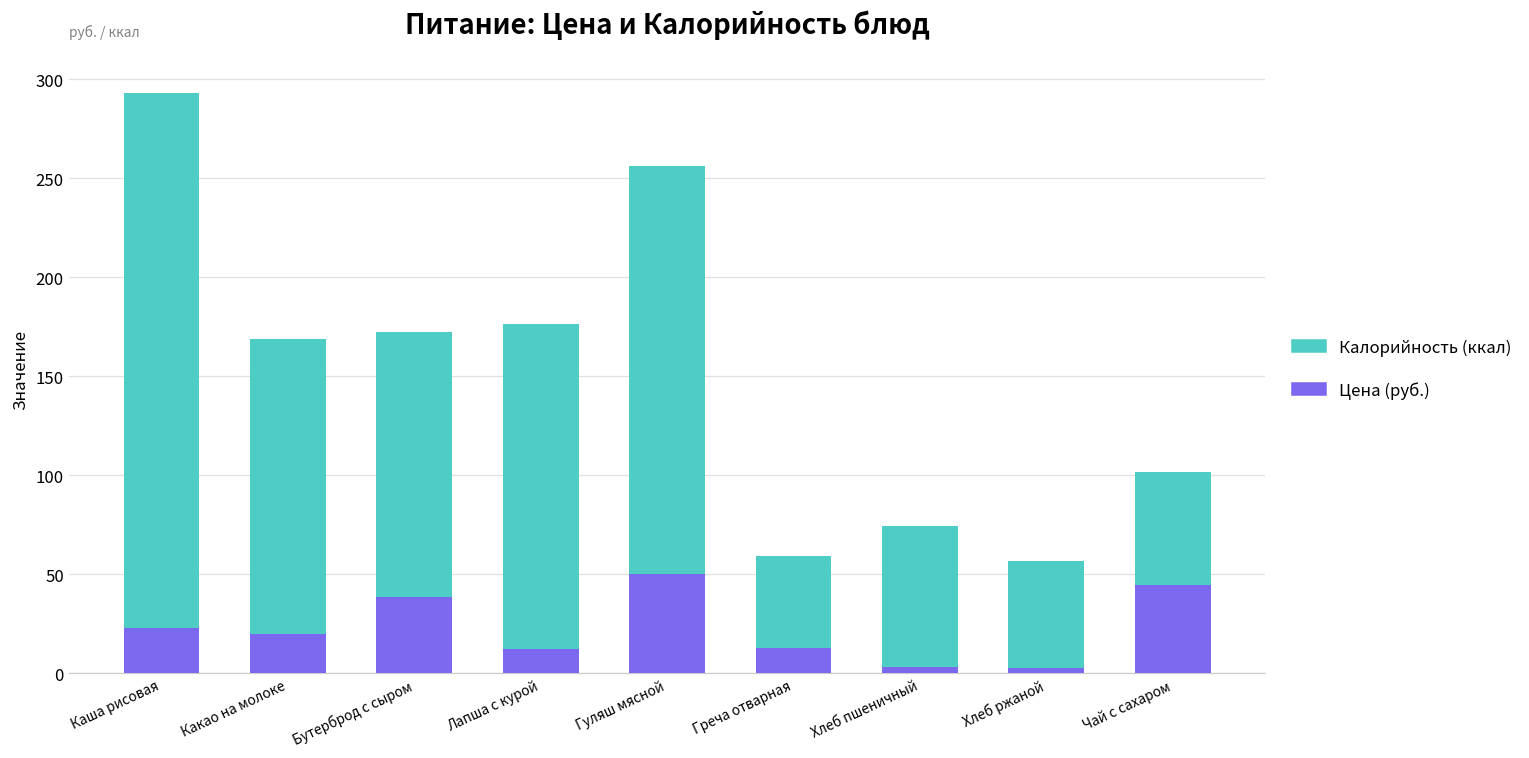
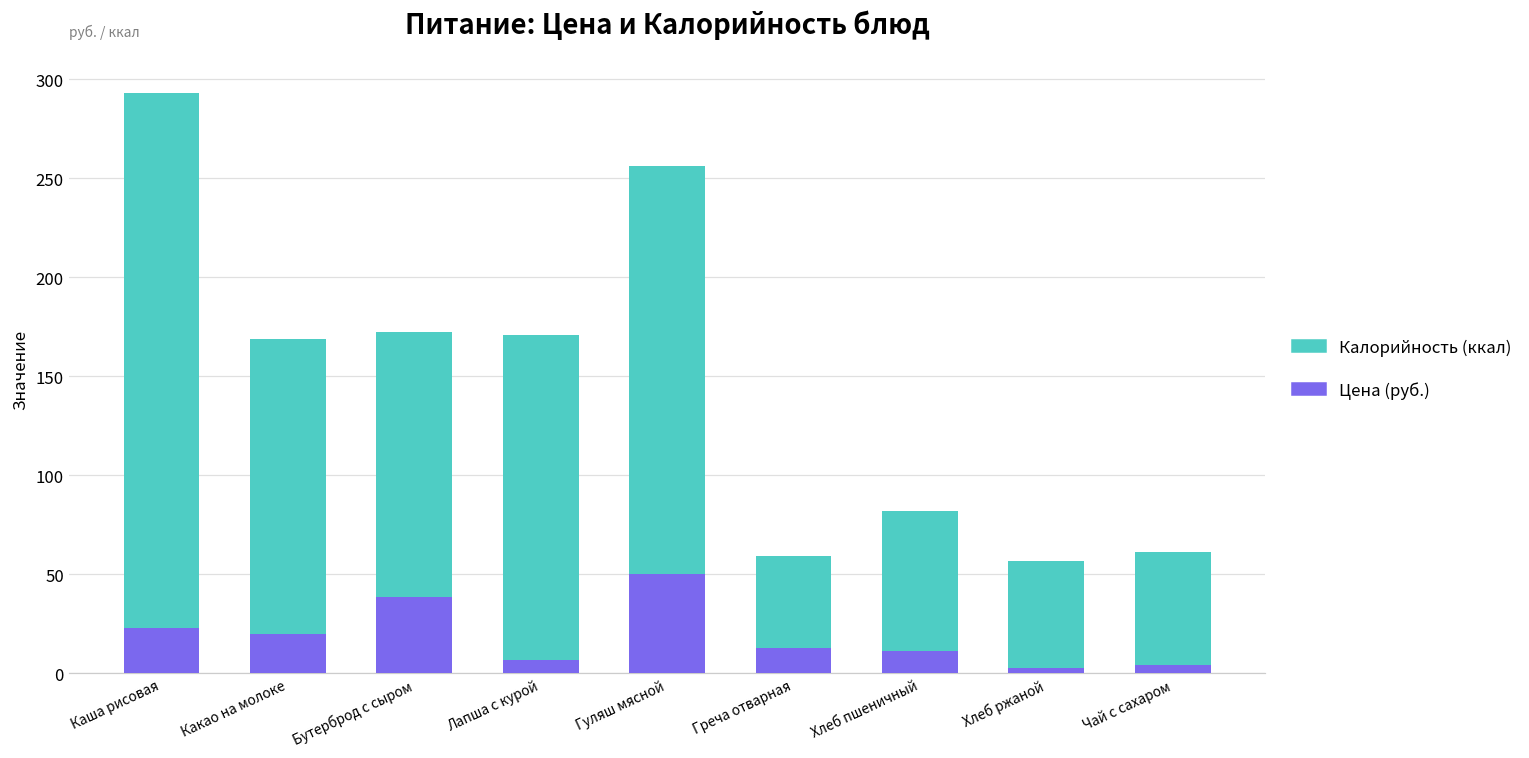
  {
    "Цена (руб.)": {
      "Каша рисовая": 23,
      "Какао на молоке": 20,
      "Бутерброд с сыром": 39,
-     "Лапша с курой": 12,
+     "Лапша с курой": 7,
      "Гуляш мясной": 50,
      "Греча отварная": 13,
-     "Хлеб пшеничный": 3,
+     "Хлеб пшеничный": 11,
      "Хлеб ржаной": 3,
-     "Чай с сахаром": 45
+     "Чай с сахаром": 4
    },
    "Калорийность (ккал)": {
      "Каша рисовая": 270,
      "Какао на молоке": 149,
      "Бутерброд с сыром": 134,
      "Лапша с курой": 164,
      "Гуляш мясной": 206,
      "Греча отварная": 46,
      "Хлеб пшеничный": 71,
      "Хлеб ржаной": 54,
      "Чай с сахаром": 57
    }
  }
